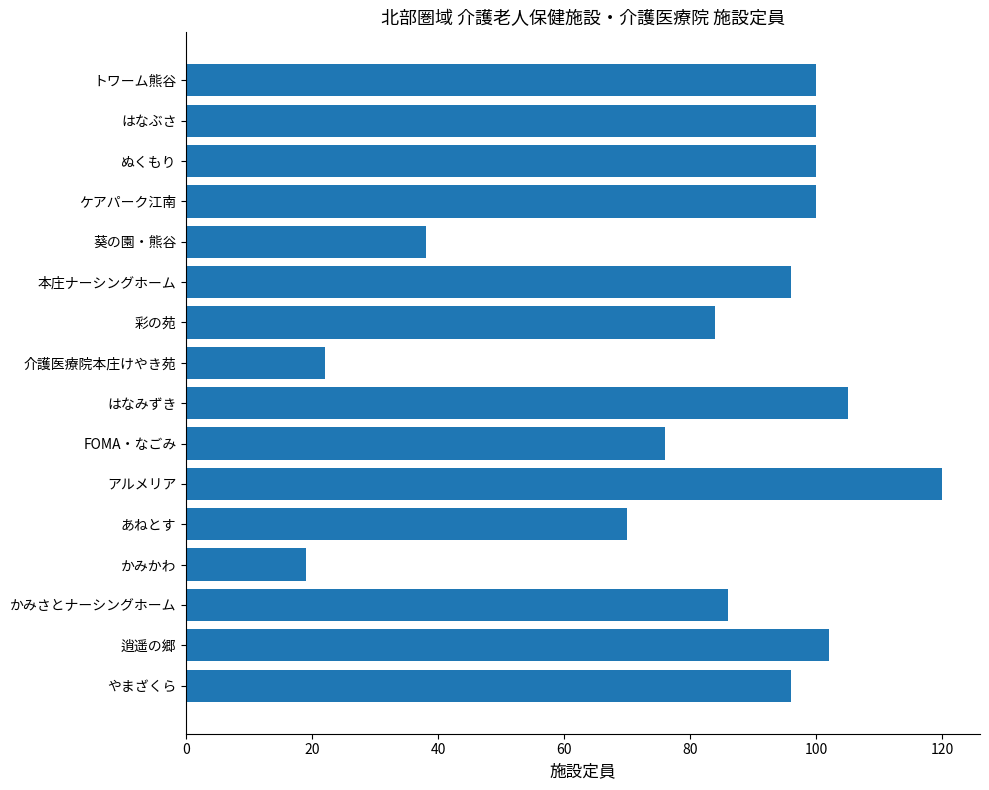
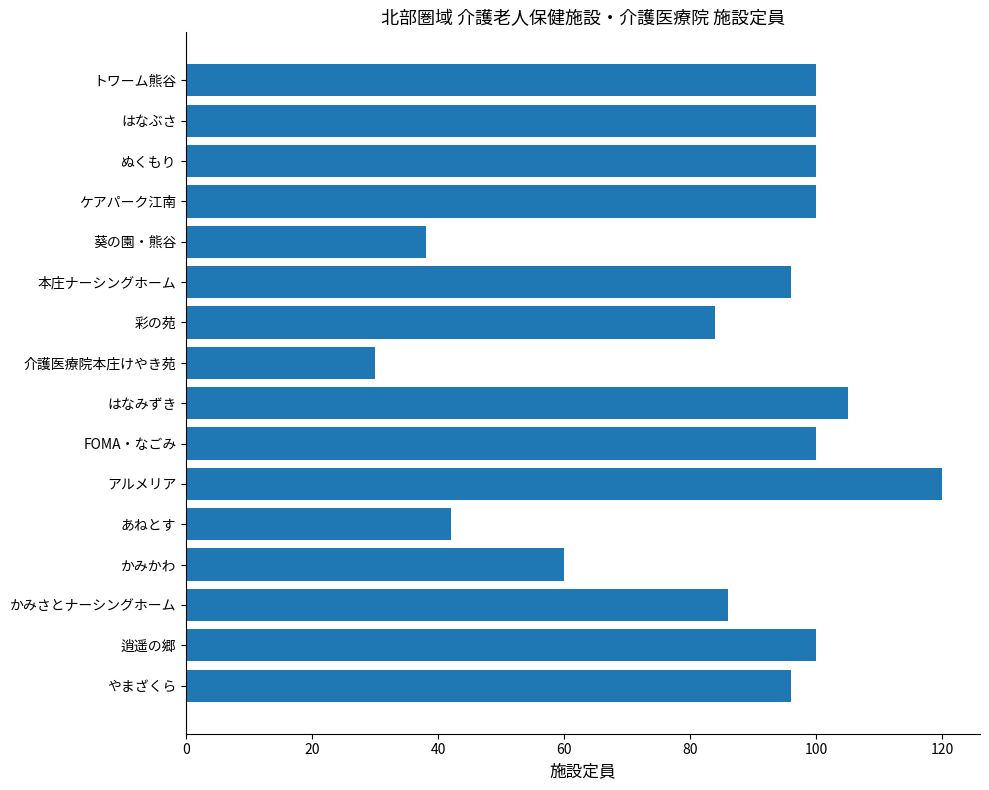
  {
    "トワーム熊谷": 100,
    "はなぶさ": 100,
    "ぬくもり": 100,
    "ケアパーク江南": 100,
    "葵の園・熊谷": 38,
    "本庄ナーシングホーム": 96,
    "彩の苑": 84,
-   "介護医療院本庄けやき苑": 22,
+   "介護医療院本庄けやき苑": 30,
    "はなみずき": 105,
-   "FOMA・なごみ": 76,
+   "FOMA・なごみ": 100,
    "アルメリア": 120,
-   "あねとす": 70,
-   "かみかわ": 19,
+   "あねとす": 42,
+   "かみかわ": 60,
    "かみさとナーシングホーム": 86,
-   "逍遥の郷": 102,
+   "逍遥の郷": 100,
    "やまざくら": 96
  }
